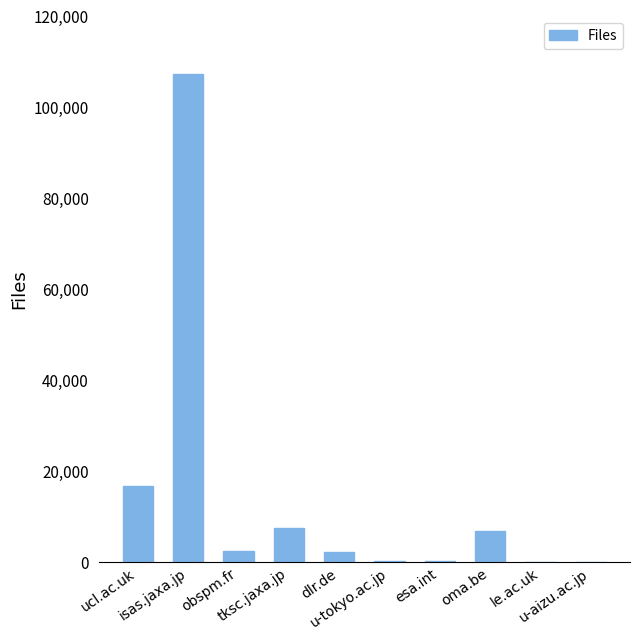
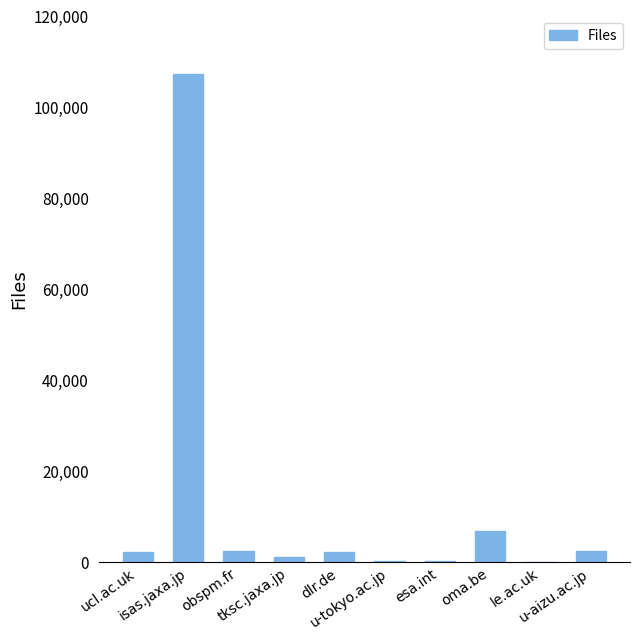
  {
-   "ucl.ac.uk": "17,000",
+   "ucl.ac.uk": "2,000",
    "isas.jaxa.jp": "107,000",
    "obspm.fr": "3,000",
-   "tksc.jaxa.jp": "7,000",
+   "tksc.jaxa.jp": "1,000",
    "dlr.de": "2,000",
    "oma.be": "7,000",
-   "u-aizu.ac.jp": "0"
+   "u-aizu.ac.jp": "3,000"
  }
